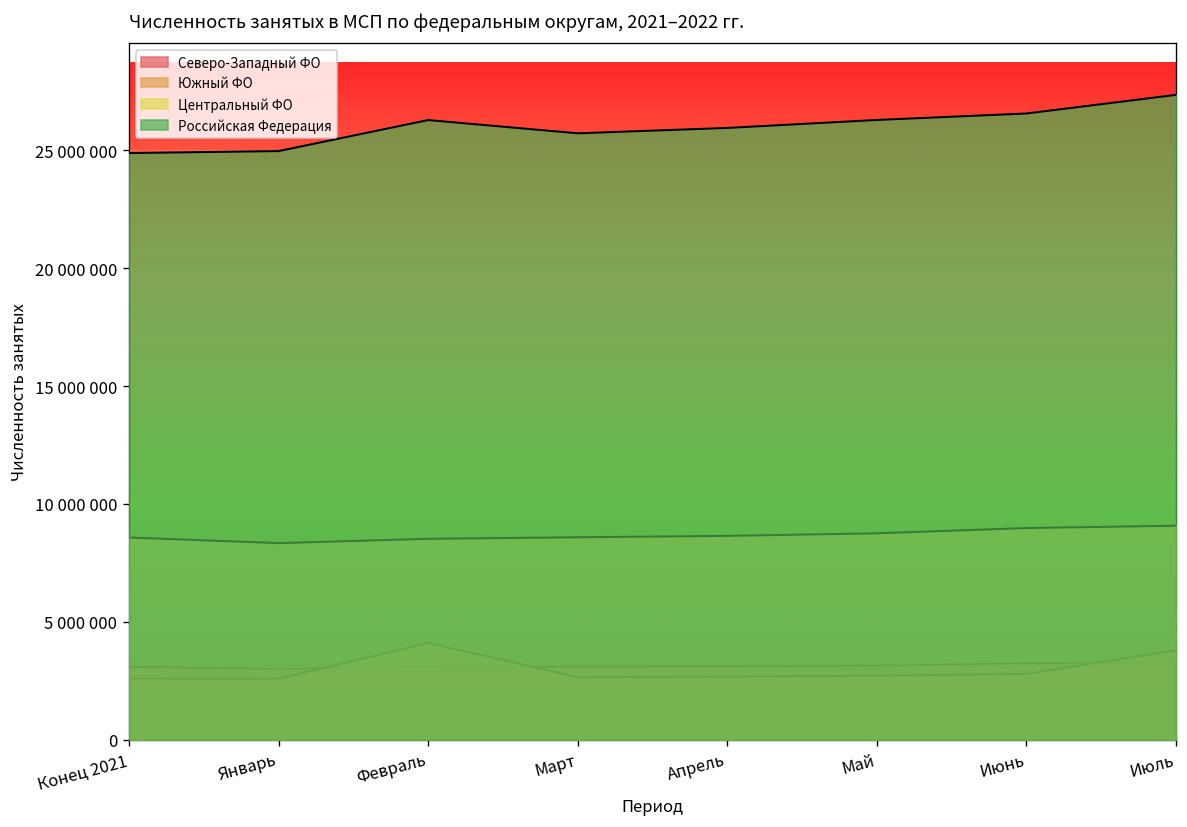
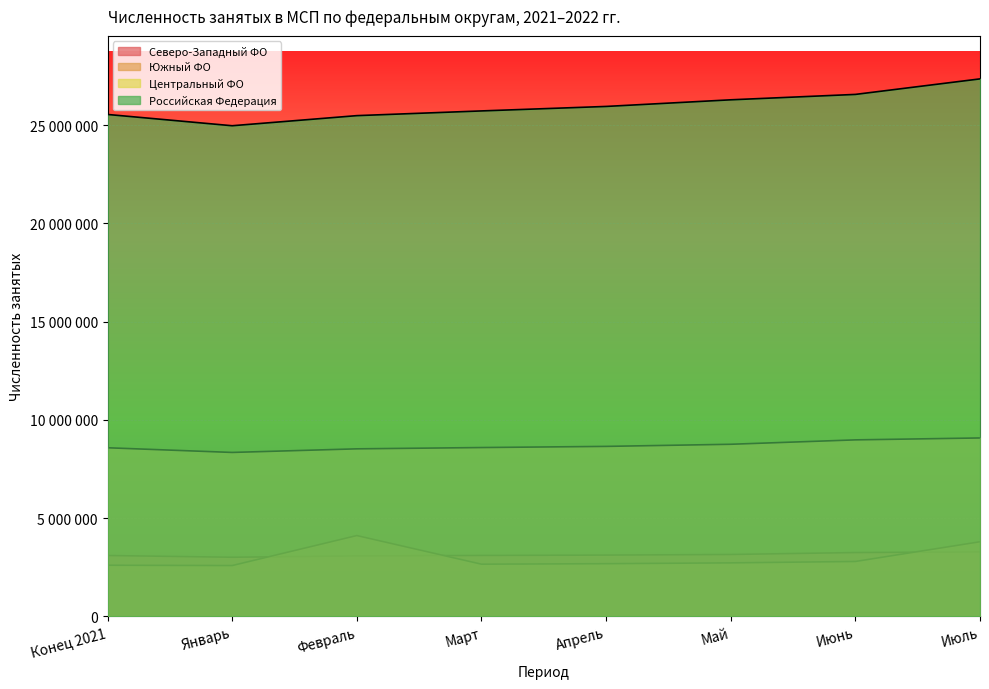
  {
    "Северо-Западный ФО": {
      "Конец 2021": 3100000,
      "Январь": 3000000,
      "Февраль": 3100000,
      "Март": 3100000,
      "Апрель": 3100000,
      "Май": 3100000,
      "Июнь": 3200000,
      "Июль": 3300000
    },
    "Российская Федерация": {
-     "Конец 2021": 24900000,
+     "Конец 2021": 25500000,
      "Январь": 25000000,
-     "Февраль": 26300000,
+     "Февраль": 25500000,
      "Март": 25700000,
      "Апрель": 25900000,
      "Май": 26300000,
      "Июнь": 26600000,
      "Июль": 27300000
    }
  }
